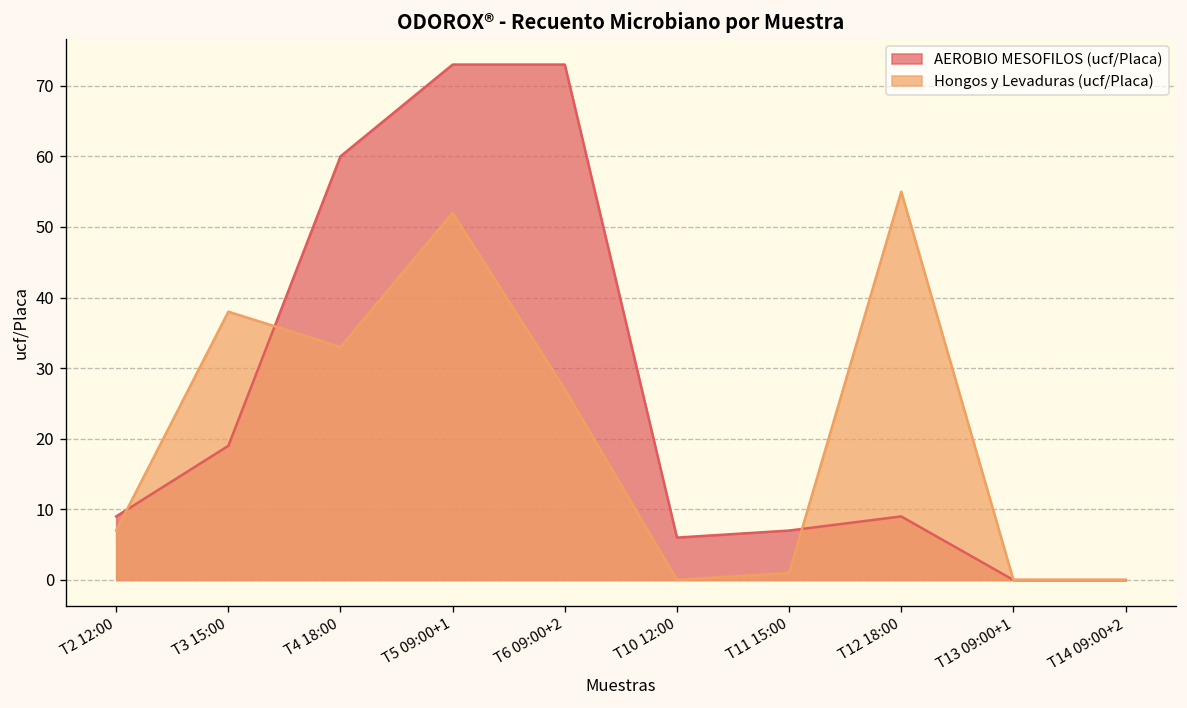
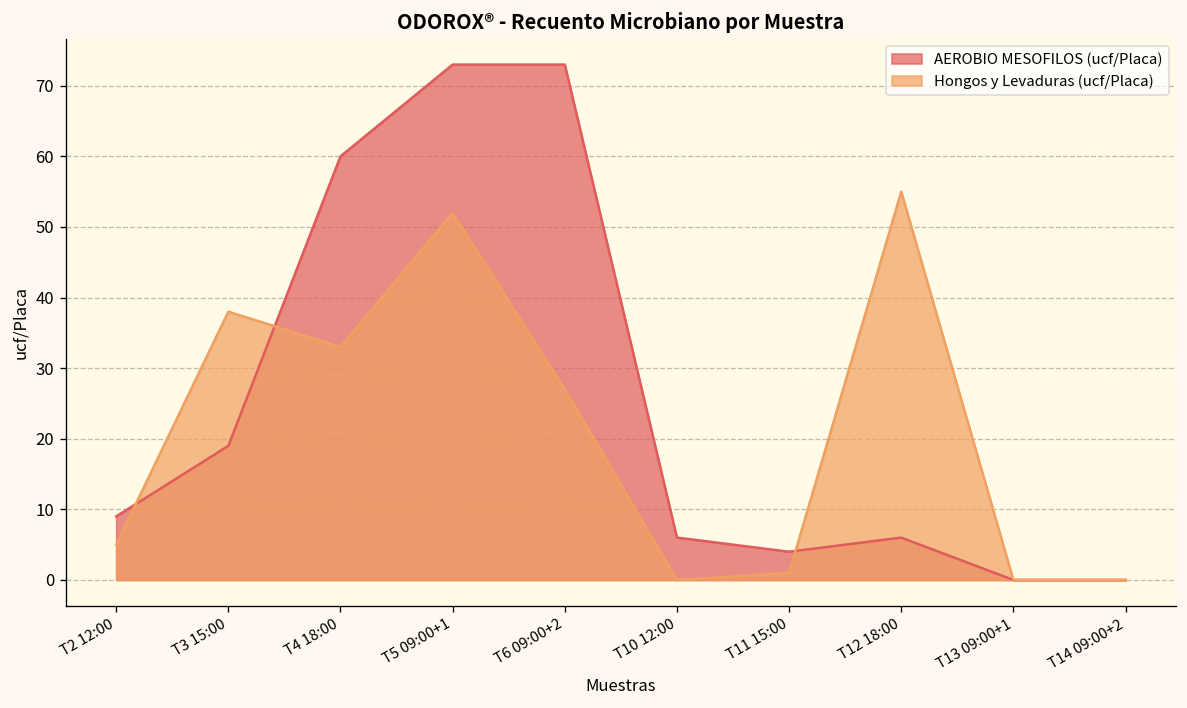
  {
    "AEROBIO MESOFILOS (ucf/Placa)": {
      "T2 12:00": 9,
      "T3 15:00": 19,
      "T4 18:00": 60,
      "T5 09:00+1": 73,
      "T6 09:00+2": 73,
      "T10 12:00": 6,
-     "T11 15:00": 7,
-     "T12 18:00": 9
+     "T11 15:00": 4,
+     "T12 18:00": 6
    },
    "Hongos y Levaduras (ucf/Placa)": {
-     "T2 12:00": 7,
+     "T2 12:00": 5,
      "T3 15:00": 38,
      "T4 18:00": 33,
      "T5 09:00+1": 52,
      "T6 09:00+2": 27,
      "T10 12:00": 0,
      "T11 15:00": 1,
      "T12 18:00": 55
    }
  }
